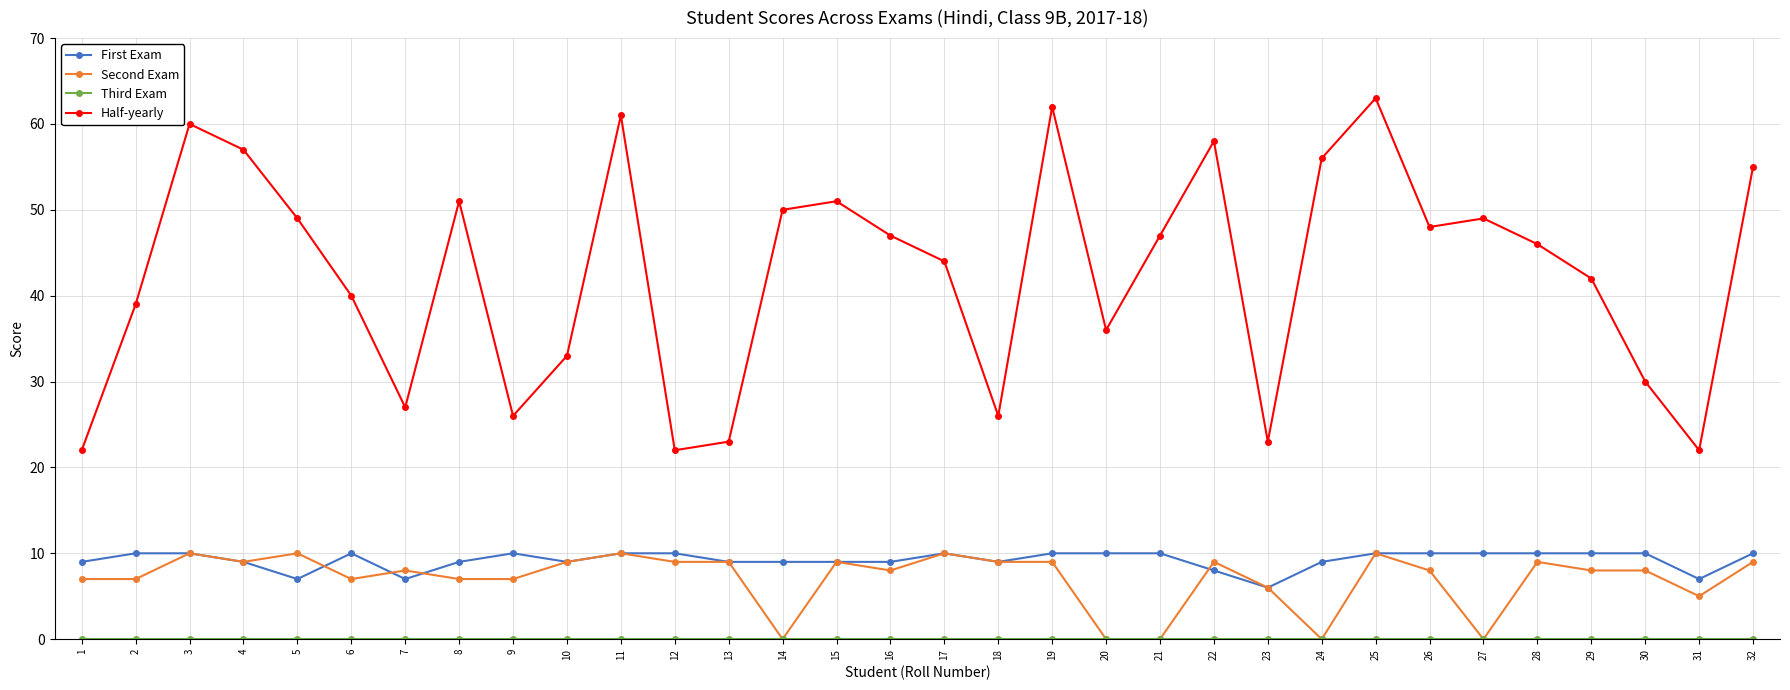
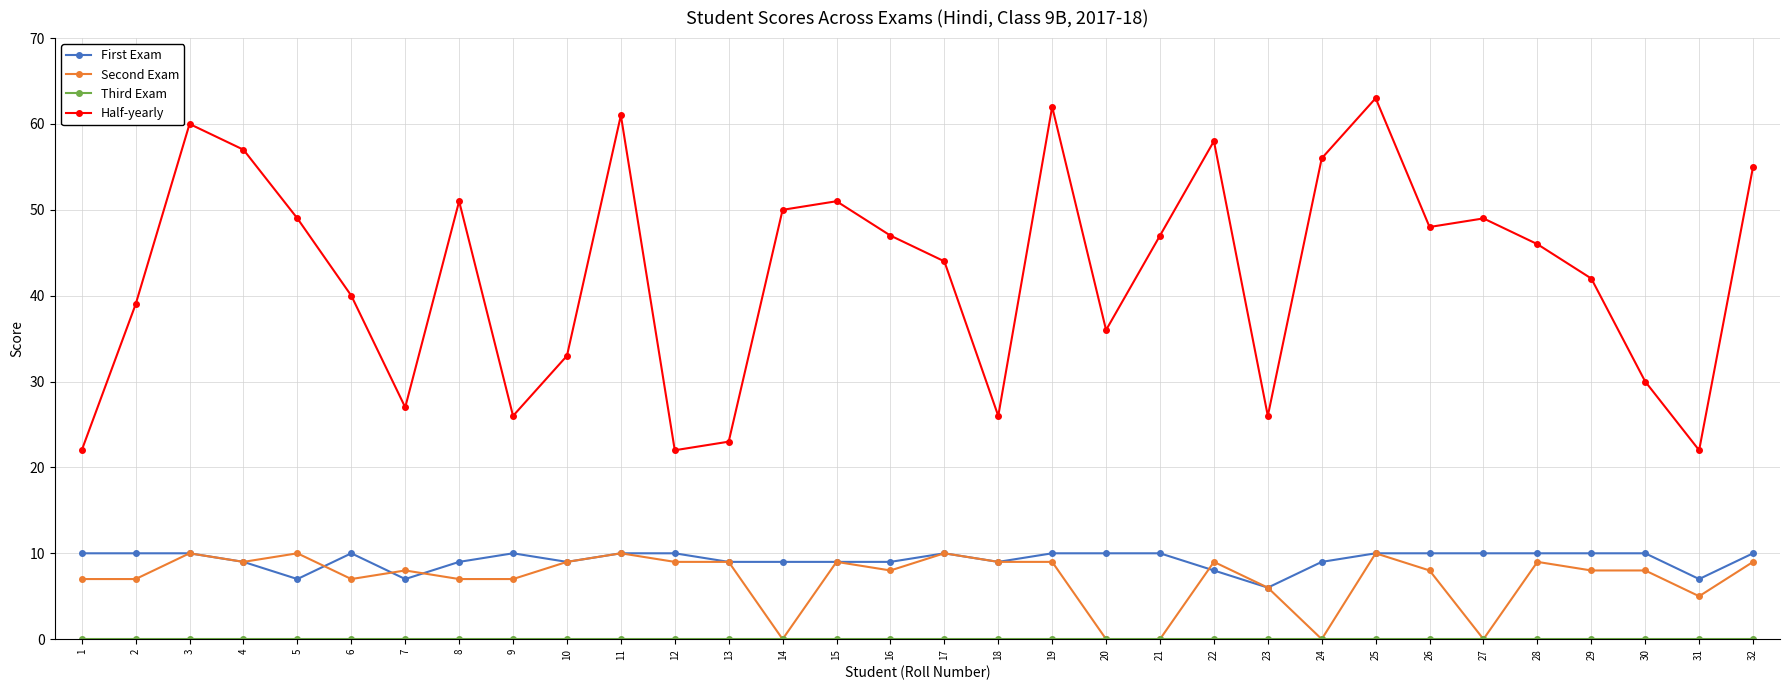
  {
    "First Exam": {
-     "1": 9,
+     "1": 10,
      "2": 10,
      "5": 7,
      "6": 10,
      "7": 7,
      "8": 9,
      "9": 10,
      "12": 10,
      "14": 9,
      "16": 9,
      "19": 10,
      "20": 10,
      "21": 10,
      "22": 8,
      "24": 9,
      "26": 10,
      "27": 10,
      "28": 10,
      "29": 10,
      "30": 10,
      "31": 7,
      "32": 10
    },
    "Second Exam": {
      "1": 7,
      "2": 7,
      "5": 10,
      "6": 7,
      "7": 8,
      "8": 7,
      "9": 7,
      "12": 9,
      "16": 8,
      "19": 9,
      "22": 9,
      "26": 8,
      "28": 9,
      "29": 8,
      "30": 8,
      "31": 5,
      "32": 9
    },
    "Third Exam": {
      "1": 0,
      "2": 0,
      "3": 0,
      "4": 0,
      "5": 0,
      "6": 0,
      "7": 0,
      "8": 0,
      "9": 0,
      "10": 0,
      "11": 0,
      "12": 0,
      "13": 0,
      "15": 0,
      "16": 0,
      "17": 0,
      "18": 0,
      "19": 0,
      "22": 0,
      "23": 0,
      "25": 0,
      "26": 0,
      "28": 0,
      "29": 0,
      "30": 0,
      "31": 0,
      "32": 0
    },
    "Half-yearly": {
      "1": 22,
      "2": 39,
      "3": 60,
      "4": 57,
      "5": 49,
      "6": 40,
      "7": 27,
      "8": 51,
      "9": 26,
      "10": 33,
      "11": 61,
      "12": 22,
      "13": 23,
      "14": 50,
      "15": 51,
      "16": 47,
      "17": 44,
      "18": 26,
      "19": 62,
      "20": 36,
      "21": 47,
      "22": 58,
-     "23": 23,
+     "23": 26,
      "24": 56,
      "25": 63,
      "26": 48,
      "27": 49,
      "28": 46,
      "29": 42,
      "30": 30,
      "31": 22,
      "32": 55
    }
  }
